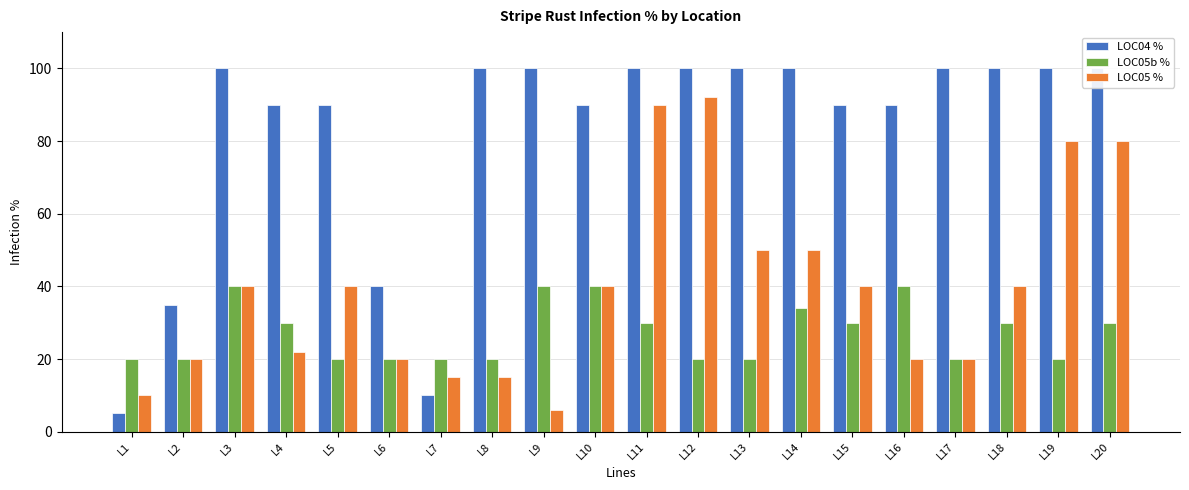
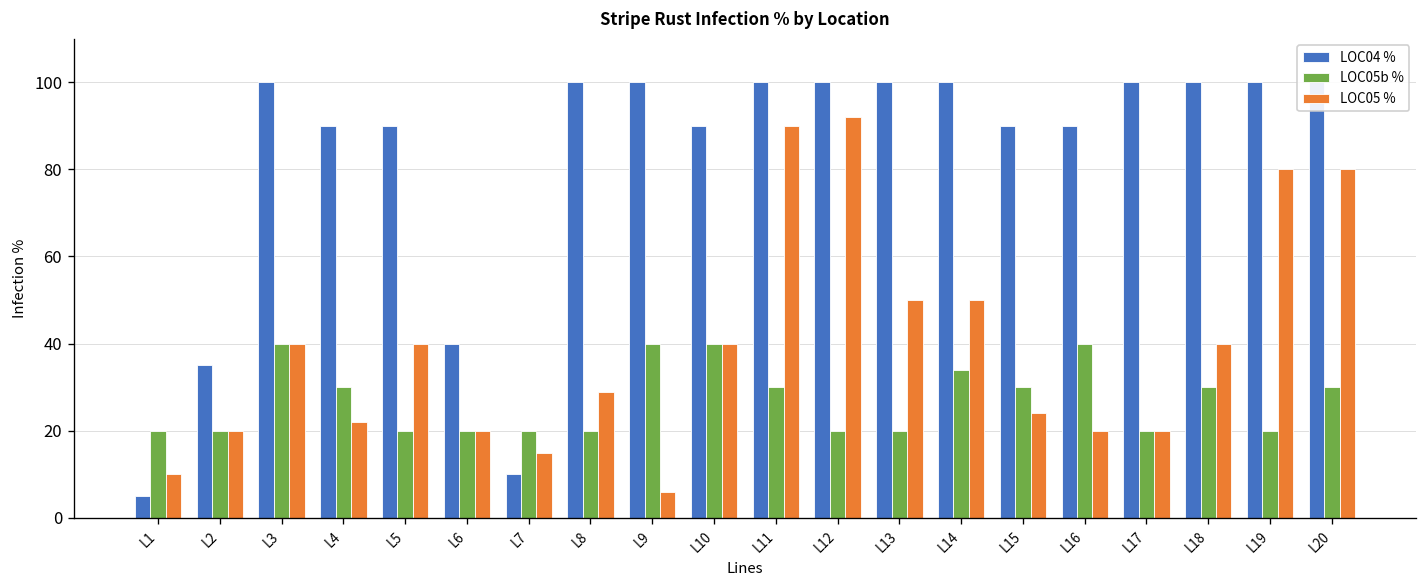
  {
    "LOC04 %": {
      "L1": 5,
      "L2": 35,
      "L3": 100,
      "L4": 90,
      "L5": 90,
      "L6": 40,
      "L7": 10,
      "L8": 100,
      "L9": 100,
      "L10": 90,
      "L11": 100,
      "L12": 100,
      "L13": 100,
      "L14": 100,
      "L15": 90,
      "L16": 90,
      "L17": 100,
      "L18": 100,
      "L19": 100
    },
    "LOC05b %": {
      "L1": 20,
      "L2": 20,
      "L3": 40,
      "L4": 30,
      "L5": 20,
      "L6": 20,
      "L7": 20,
      "L8": 20,
      "L9": 40,
      "L10": 40,
      "L11": 30,
      "L12": 20,
      "L13": 20,
      "L14": 34,
      "L15": 30,
      "L16": 40,
      "L17": 20,
      "L18": 30,
      "L19": 20,
      "L20": 30
    },
    "LOC05 %": {
      "L1": 10,
      "L2": 20,
      "L3": 40,
      "L4": 22,
      "L5": 40,
      "L6": 20,
      "L7": 15,
-     "L8": 15,
+     "L8": 29,
      "L9": 6,
      "L10": 40,
      "L11": 90,
      "L12": 92,
      "L13": 50,
      "L14": 50,
-     "L15": 40,
+     "L15": 24,
      "L16": 20,
      "L17": 20,
      "L18": 40,
      "L19": 80,
      "L20": 80
    }
  }
